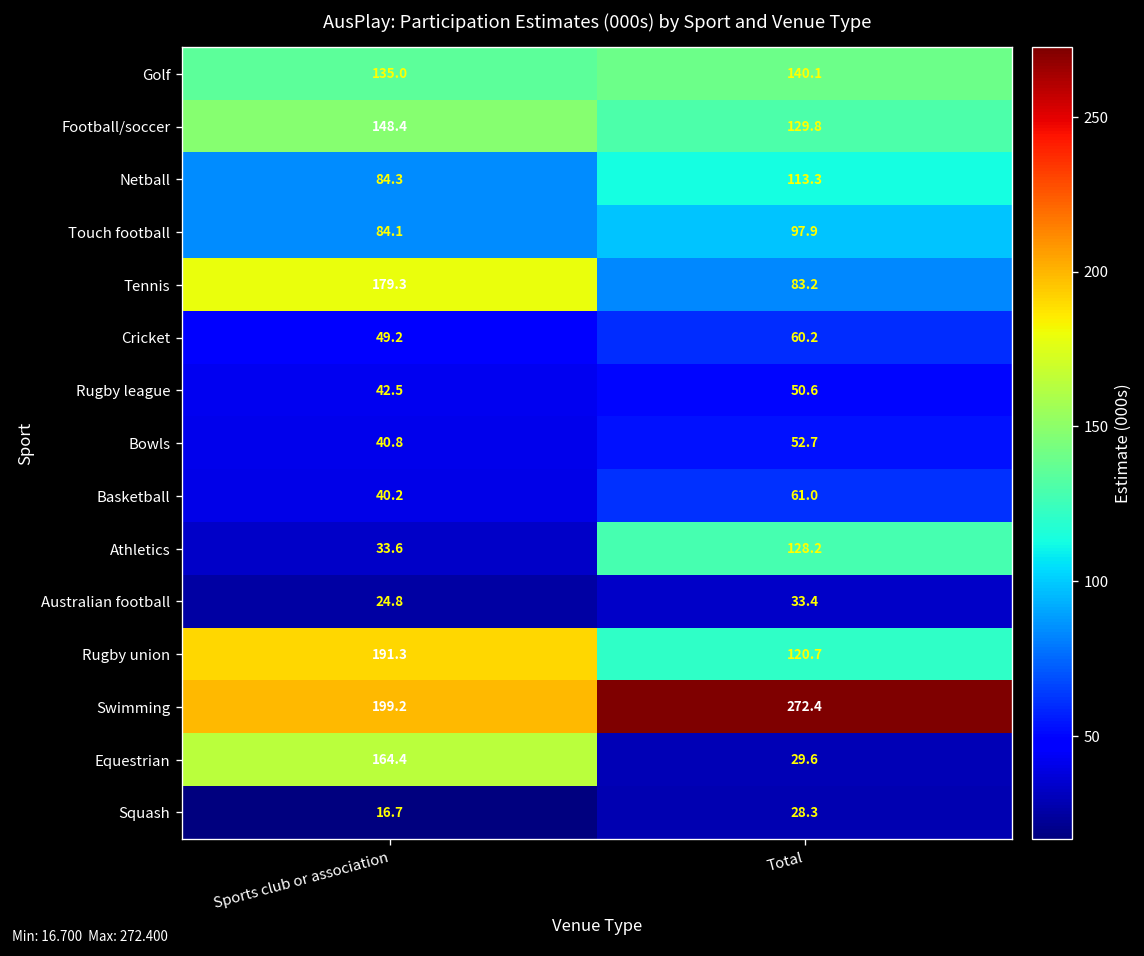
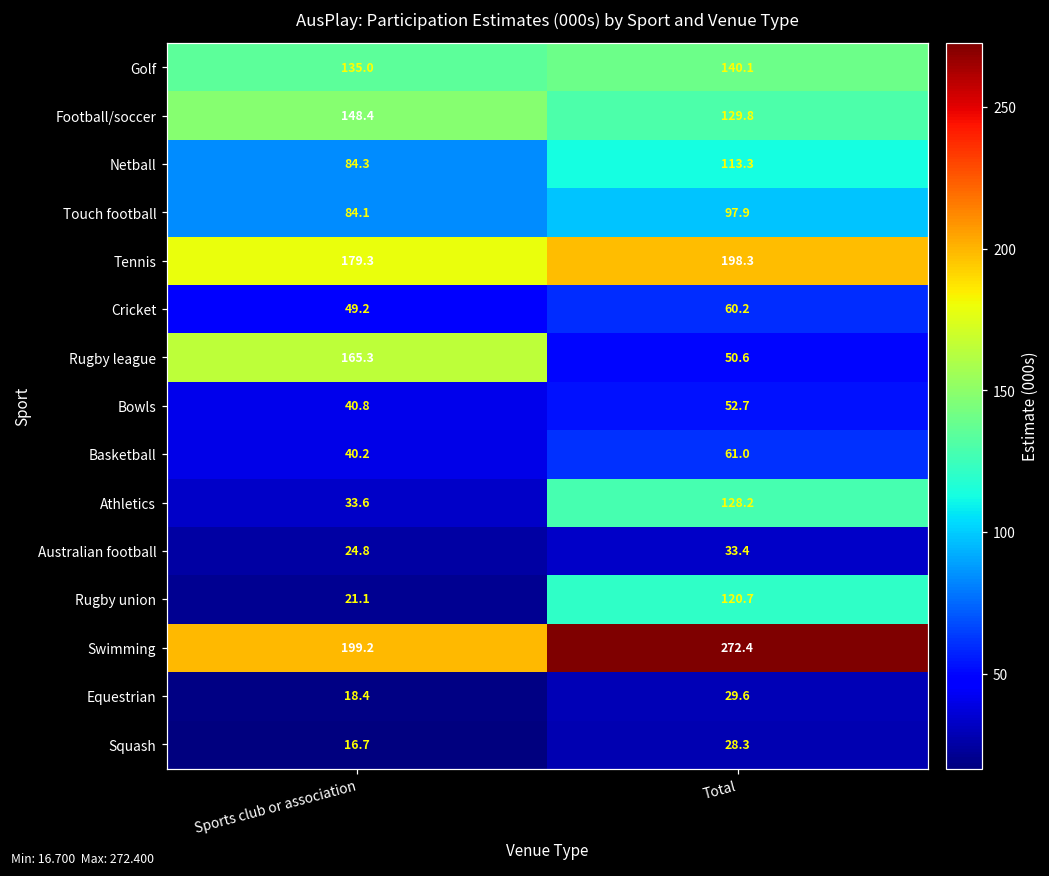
  {
    "Golf": {
      "Sports club or association": 135.0,
      "Total": 140.1
    },
    "Football/soccer": {
      "Sports club or association": 148.4,
      "Total": 129.8
    },
    "Netball": {
      "Sports club or association": 84.3,
      "Total": 113.3
    },
    "Touch football": {
      "Sports club or association": 84.1,
      "Total": 97.9
    },
    "Tennis": {
      "Sports club or association": 179.3,
-     "Total": 83.2
+     "Total": 198.3
    },
    "Cricket": {
      "Sports club or association": 49.2,
      "Total": 60.2
    },
    "Rugby league": {
-     "Sports club or association": 42.5,
+     "Sports club or association": 165.3,
      "Total": 50.6
    },
    "Bowls": {
      "Sports club or association": 40.8,
      "Total": 52.7
    },
    "Basketball": {
      "Sports club or association": 40.2,
      "Total": 61.0
    },
    "Athletics": {
      "Sports club or association": 33.6,
      "Total": 128.2
    },
    "Australian football": {
      "Sports club or association": 24.8,
      "Total": 33.4
    },
    "Rugby union": {
-     "Sports club or association": 191.3,
+     "Sports club or association": 21.1,
      "Total": 120.7
    },
    "Swimming": {
      "Sports club or association": 199.2,
      "Total": 272.4
    },
    "Equestrian": {
-     "Sports club or association": 164.4,
+     "Sports club or association": 18.4,
      "Total": 29.6
    },
    "Squash": {
      "Sports club or association": 16.7,
      "Total": 28.3
    }
  }
